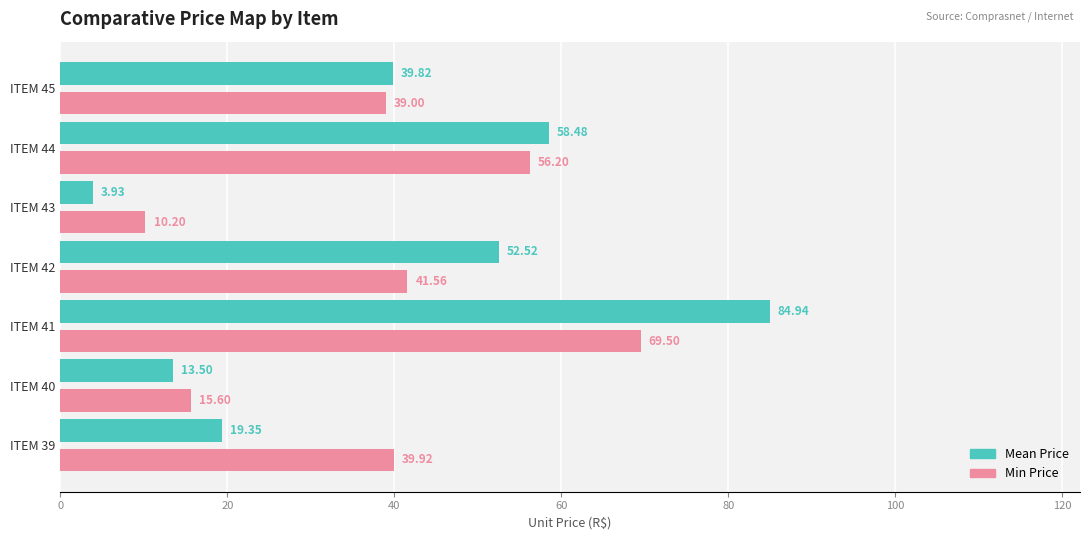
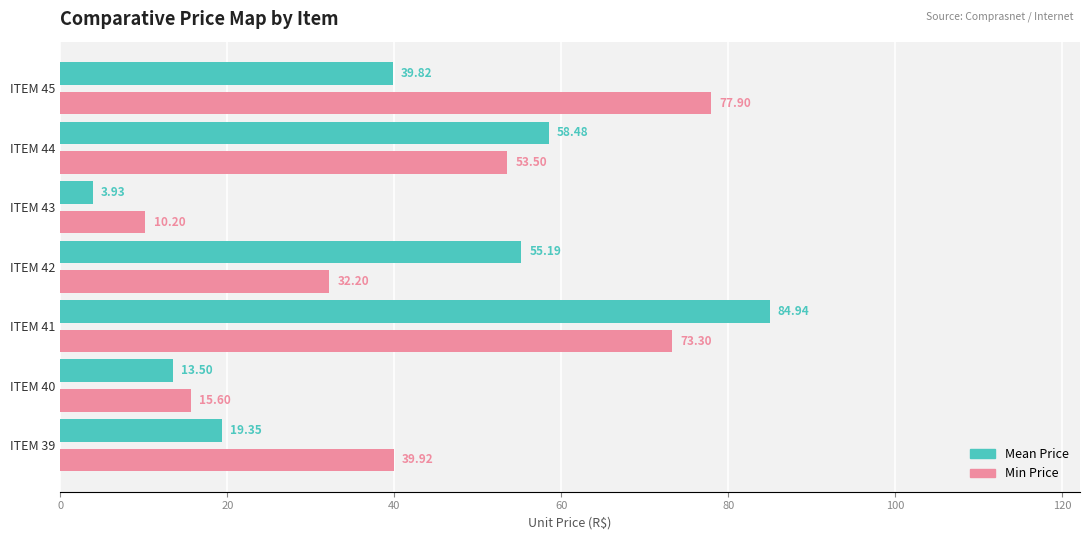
  {
    "Mean Price": {
      "ITEM 45": 39.82,
      "ITEM 44": 58.48,
      "ITEM 43": 3.93,
-     "ITEM 42": 52.52,
+     "ITEM 42": 55.19,
      "ITEM 41": 84.94,
      "ITEM 40": 13.50,
      "ITEM 39": 19.35
    },
    "Min Price": {
-     "ITEM 45": 39.00,
-     "ITEM 44": 56.20,
+     "ITEM 45": 77.90,
+     "ITEM 44": 53.50,
      "ITEM 43": 10.20,
-     "ITEM 42": 41.56,
-     "ITEM 41": 69.50,
+     "ITEM 42": 32.20,
+     "ITEM 41": 73.30,
      "ITEM 40": 15.60,
      "ITEM 39": 39.92
    }
  }
